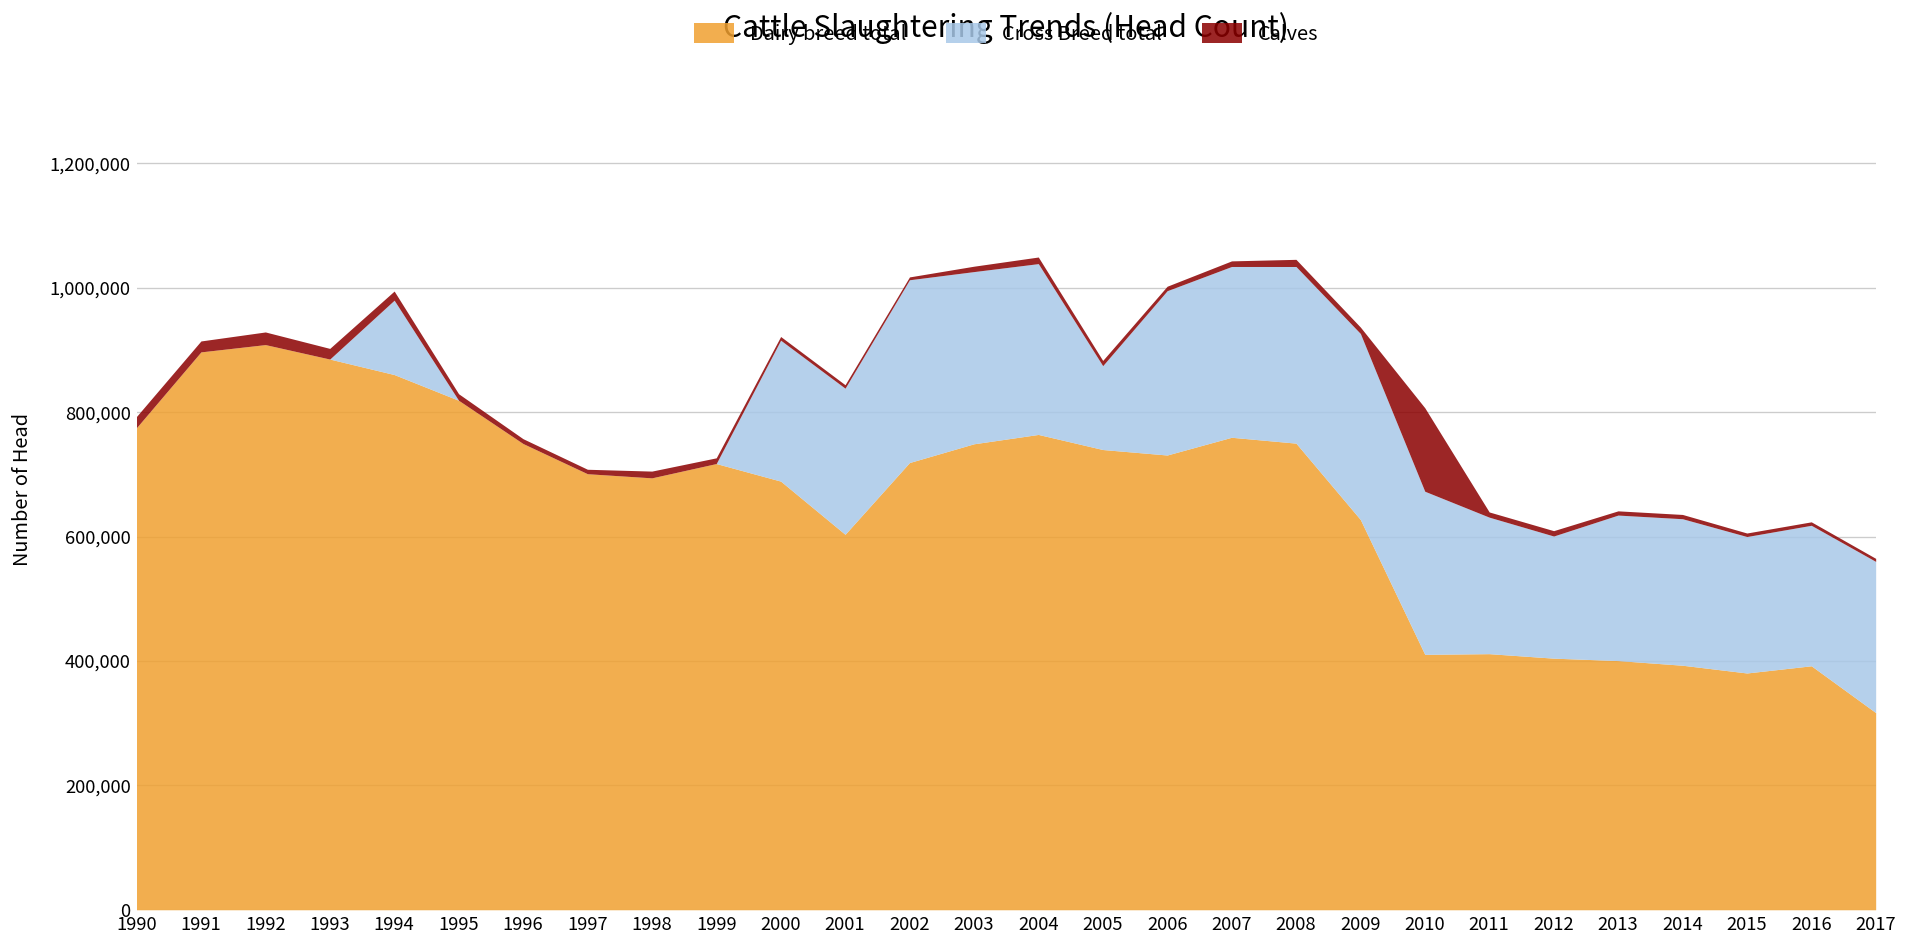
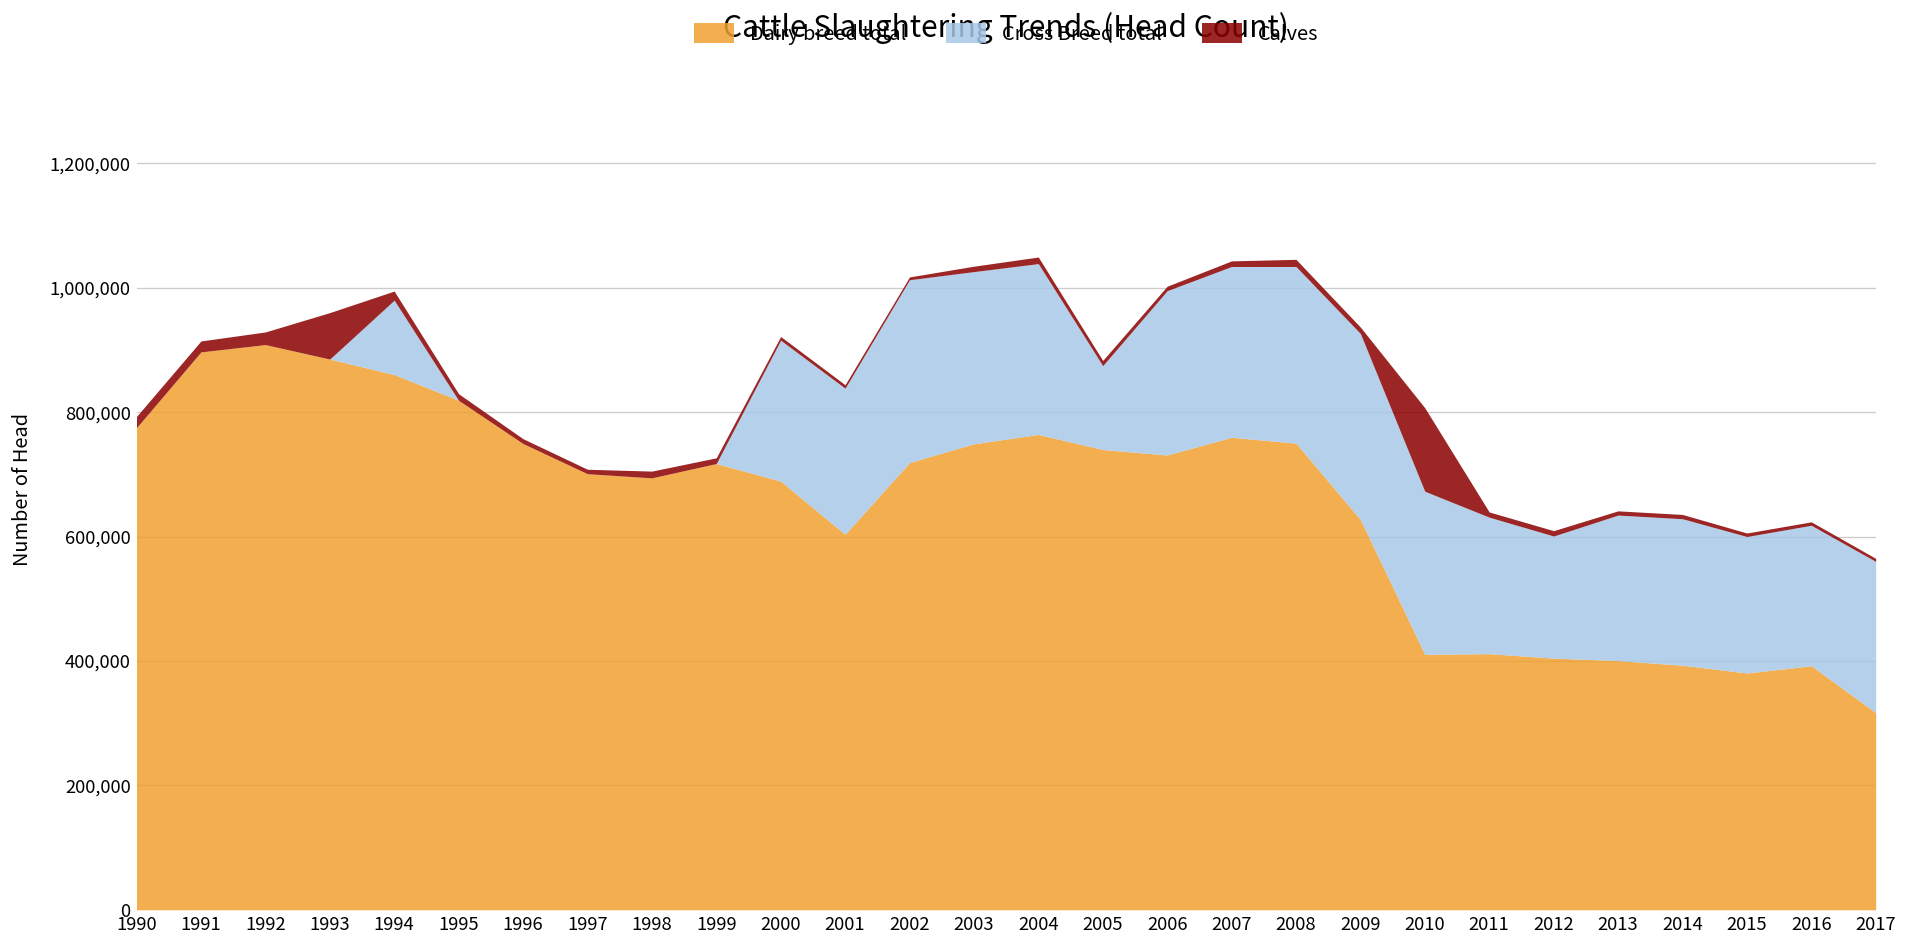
  {
    "Dairy breed total": {
      "1994": "860,000",
      "2000": "690,000",
      "2001": "600,000",
      "2002": "720,000",
      "2003": "750,000",
      "2004": "760,000",
      "2005": "740,000",
      "2006": "730,000",
      "2007": "760,000",
      "2008": "750,000",
      "2009": "630,000",
      "2010": "410,000",
      "2011": "410,000",
      "2012": "400,000",
      "2013": "400,000",
      "2014": "390,000",
      "2015": "380,000",
      "2016": "390,000",
      "2017": "320,000"
    },
    "Cross Breed total": {
      "1994": "120,000",
      "2000": "230,000",
      "2001": "230,000",
      "2003": "280,000",
      "2004": "270,000",
      "2005": "130,000",
      "2006": "260,000",
      "2007": "270,000",
      "2008": "280,000",
      "2009": "300,000",
      "2010": "260,000",
      "2011": "220,000",
      "2012": "200,000",
      "2013": "230,000",
      "2014": "240,000",
      "2015": "220,000",
      "2016": "230,000"
    },
    "Calves": {
      "1990": "20,000",
      "1991": "20,000",
      "1992": "20,000",
-     "1993": "20,000",
+     "1993": "70,000",
      "1994": "10,000",
      "1995": "10,000",
      "1996": "10,000",
      "1997": "10,000",
      "1998": "10,000",
      "1999": "10,000",
      "2000": "10,000",
      "2001": "10,000",
      "2003": "10,000",
      "2004": "10,000",
      "2005": "10,000",
      "2006": "10,000",
      "2007": "10,000",
      "2008": "10,000",
      "2009": "10,000",
      "2010": "130,000",
      "2011": "10,000",
      "2012": "10,000",
      "2013": "10,000",
      "2014": "10,000",
      "2015": "10,000",
      "2016": "10,000"
    }
  }
